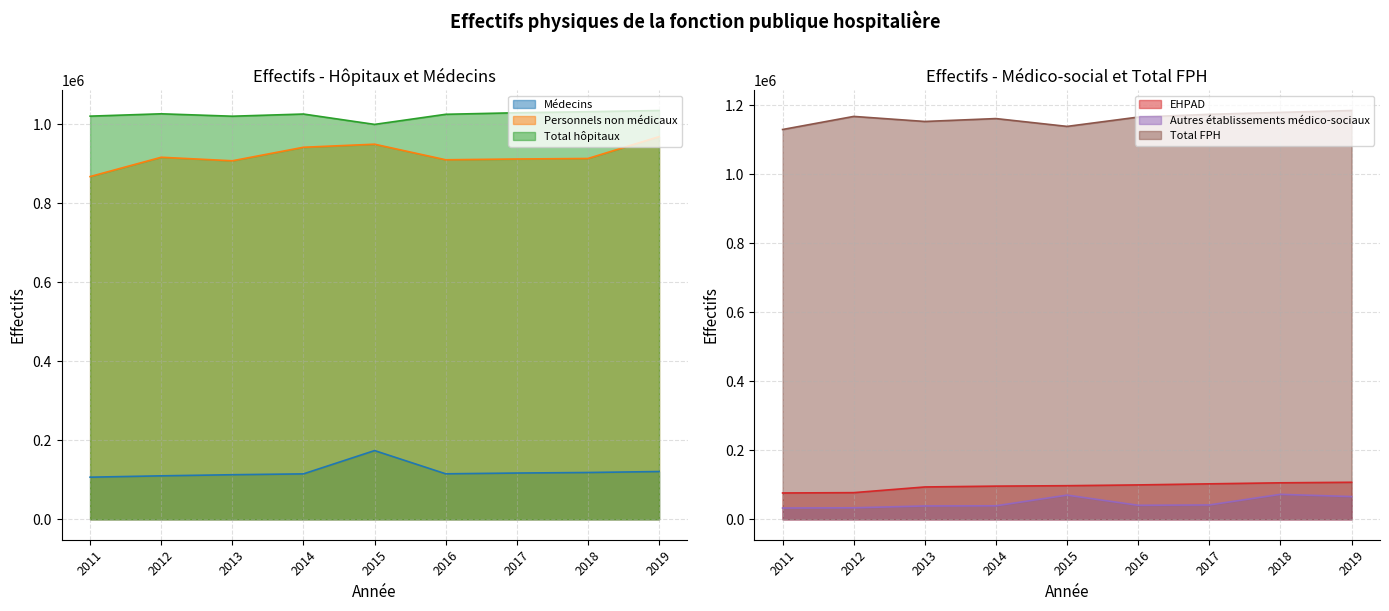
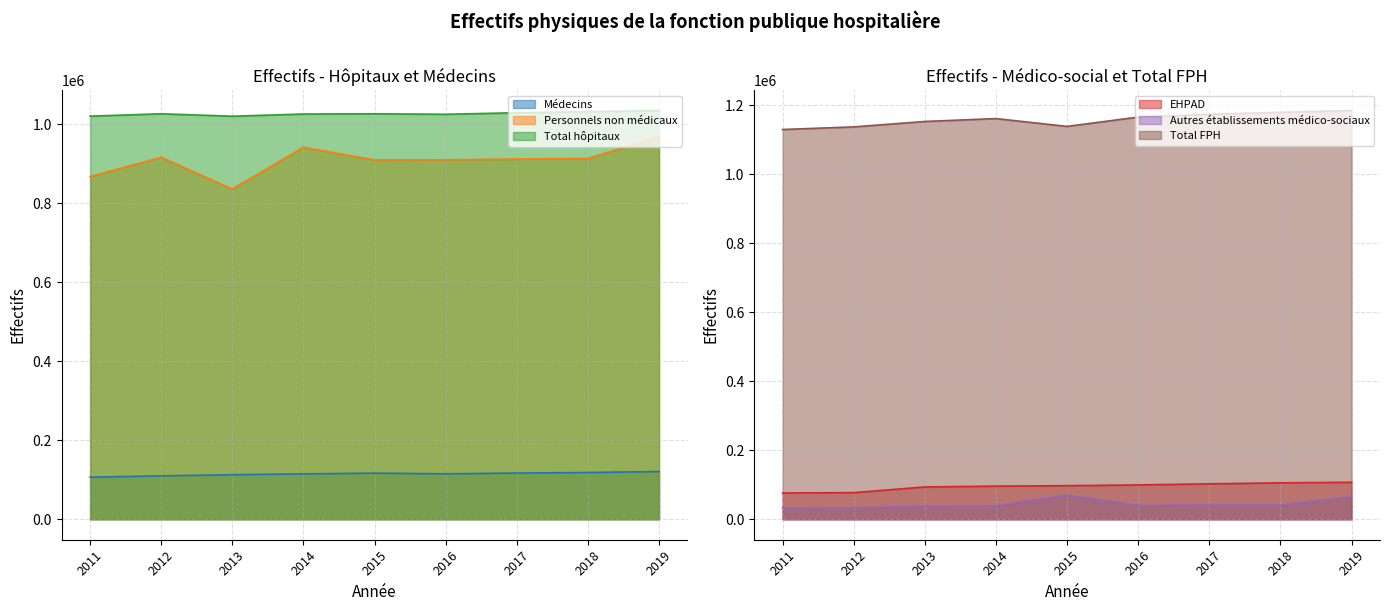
  {
    "Effectifs - Hôpitaux et Médecins": {
      "Médecins": {
        "2011": 110000,
        "2012": 110000,
        "2013": 110000,
        "2014": 110000,
-       "2015": 170000,
+       "2015": 120000,
        "2016": 120000,
        "2017": 120000,
        "2018": 120000,
        "2019": 120000
      },
      "Personnels non médicaux": {
        "2011": 870000,
        "2012": 920000,
-       "2013": 910000,
+       "2013": 840000,
        "2014": 940000,
-       "2015": 950000,
+       "2015": 910000,
        "2016": 910000,
        "2017": 910000,
        "2018": 910000
      },
      "Total hôpitaux": {
        "2011": 1020000,
        "2012": 1030000,
        "2013": 1020000,
        "2014": 1030000,
-       "2015": 1000000,
+       "2015": 1030000,
        "2016": 1030000
      }
    },
    "Effectifs - Médico-social et Total FPH": {
      "EHPAD": {
        "2011": 80000,
        "2012": 80000,
        "2013": 90000,
        "2014": 100000,
        "2015": 100000,
        "2016": 100000,
        "2017": 100000,
        "2018": 110000,
        "2019": 110000
      },
      "Autres établissements médico-sociaux": {
        "2011": 30000,
        "2012": 30000,
        "2013": 40000,
        "2014": 40000,
        "2015": 70000,
        "2016": 40000,
        "2017": 40000,
-       "2018": 70000,
+       "2018": 40000,
        "2019": 70000
      },
      "Total FPH": {
        "2011": 1130000,
-       "2012": 1170000,
+       "2012": 1140000,
        "2013": 1150000,
        "2014": 1160000,
        "2015": 1140000
      }
    }
  }
